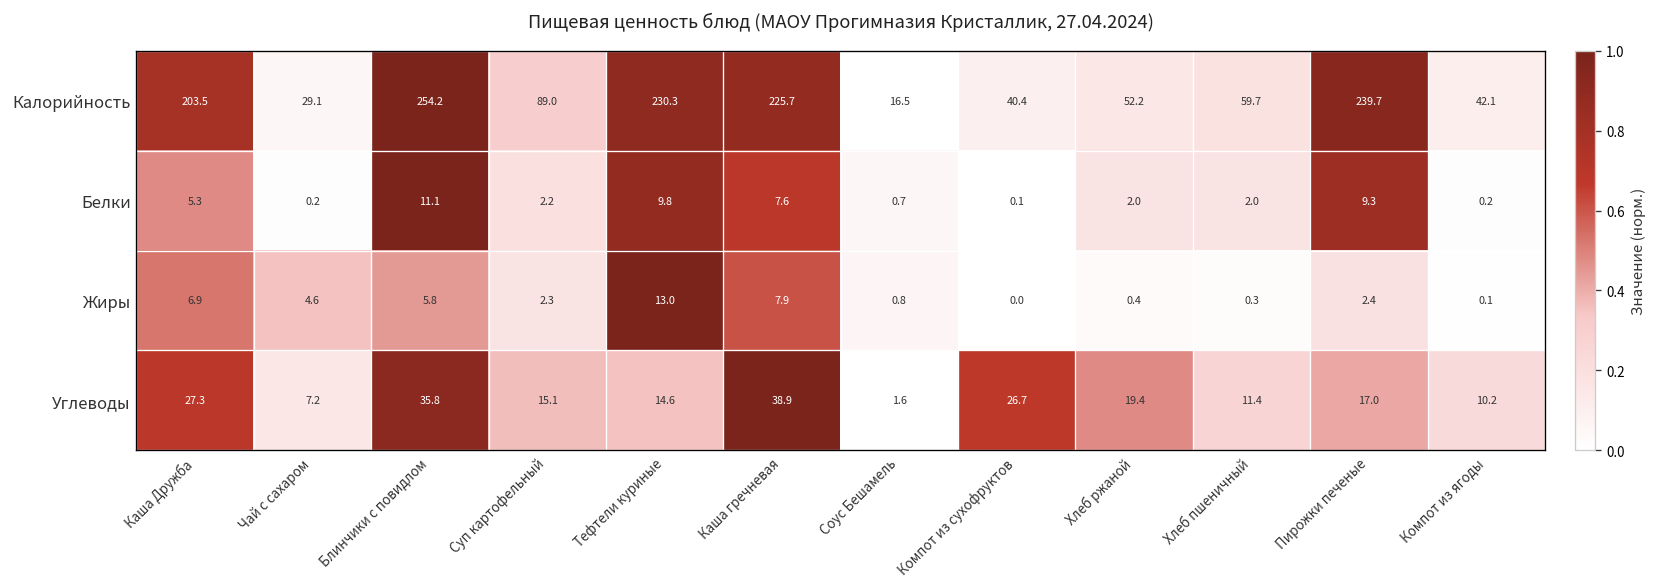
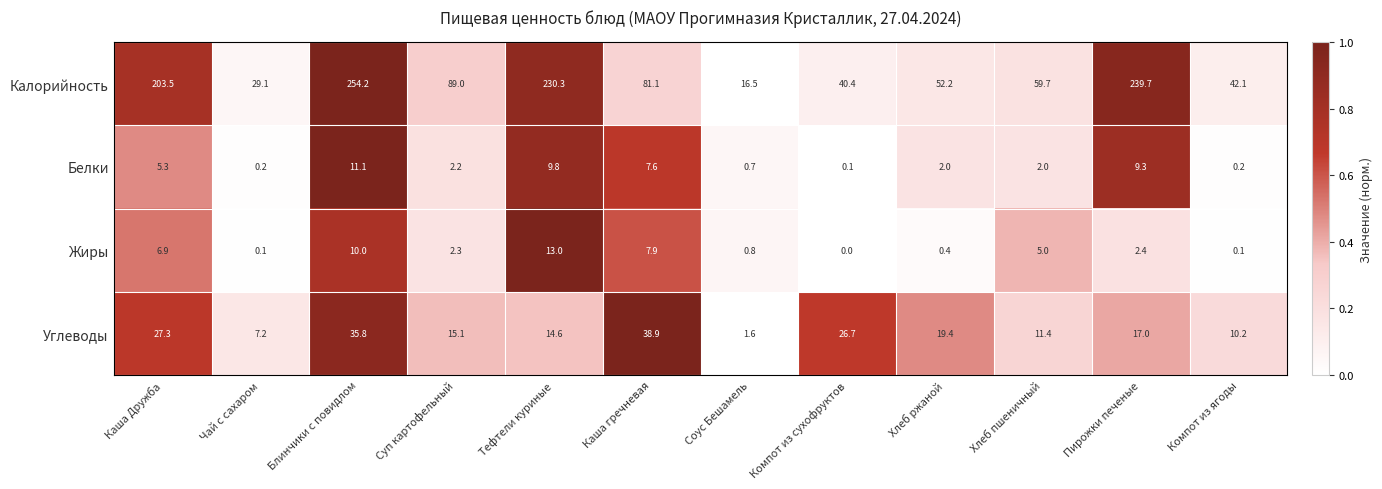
  {
    "Калорийность": {
      "Каша Дружба": 203.5,
      "Чай с сахаром": 29.1,
      "Блинчики с повидлом": 254.2,
      "Суп картофельный": 89.0,
      "Тефтели куриные": 230.3,
-     "Каша гречневая": 225.7,
+     "Каша гречневая": 81.1,
      "Соус Бешамель": 16.5,
      "Компот из сухофруктов": 40.4,
      "Хлеб ржаной": 52.2,
      "Хлеб пшеничный": 59.7,
      "Пирожки печеные": 239.7,
      "Компот из ягоды": 42.1
    },
    "Белки": {
      "Каша Дружба": 5.3,
      "Чай с сахаром": 0.2,
      "Блинчики с повидлом": 11.1,
      "Суп картофельный": 2.2,
      "Тефтели куриные": 9.8,
      "Каша гречневая": 7.6,
      "Соус Бешамель": 0.7,
      "Компот из сухофруктов": 0.1,
      "Хлеб ржаной": 2.0,
      "Хлеб пшеничный": 2.0,
      "Пирожки печеные": 9.3,
      "Компот из ягоды": 0.2
    },
    "Жиры": {
      "Каша Дружба": 6.9,
-     "Чай с сахаром": 4.6,
-     "Блинчики с повидлом": 5.8,
+     "Чай с сахаром": 0.1,
+     "Блинчики с повидлом": 10.0,
      "Суп картофельный": 2.3,
      "Тефтели куриные": 13.0,
      "Каша гречневая": 7.9,
      "Соус Бешамель": 0.8,
      "Компот из сухофруктов": 0.0,
      "Хлеб ржаной": 0.4,
-     "Хлеб пшеничный": 0.3,
+     "Хлеб пшеничный": 5.0,
      "Пирожки печеные": 2.4,
      "Компот из ягоды": 0.1
    },
    "Углеводы": {
      "Каша Дружба": 27.3,
      "Чай с сахаром": 7.2,
      "Блинчики с повидлом": 35.8,
      "Суп картофельный": 15.1,
      "Тефтели куриные": 14.6,
      "Каша гречневая": 38.9,
      "Соус Бешамель": 1.6,
      "Компот из сухофруктов": 26.7,
      "Хлеб ржаной": 19.4,
      "Хлеб пшеничный": 11.4,
      "Пирожки печеные": 17.0,
      "Компот из ягоды": 10.2
    }
  }
